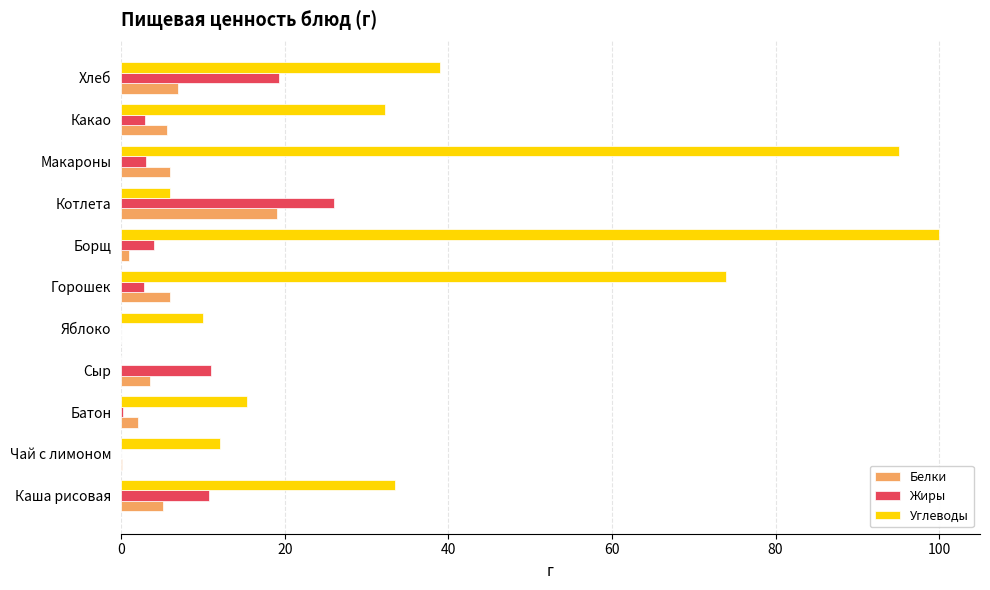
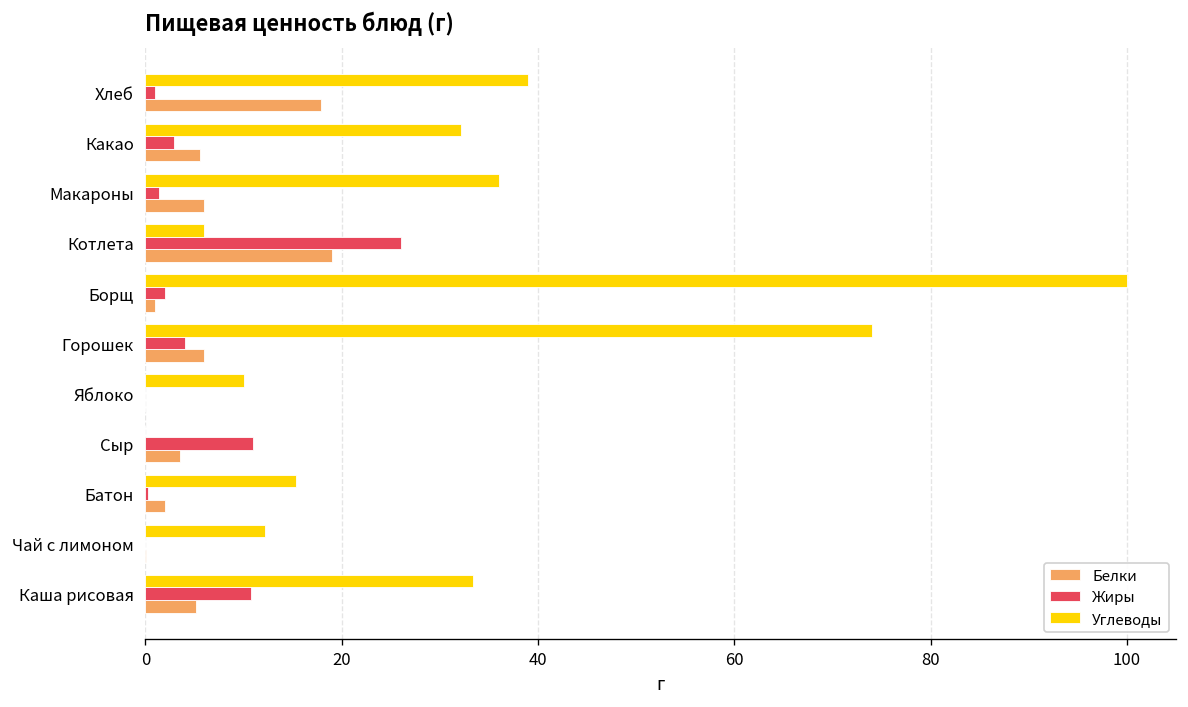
  {
    "Белки": {
-     "Хлеб": 7,
+     "Хлеб": 18,
      "Какао": 6,
      "Макароны": 6,
      "Котлета": 19,
      "Борщ": 1,
      "Горошек": 6,
      "Яблоко": 0,
      "Сыр": 3,
      "Батон": 2,
      "Каша рисовая": 5
    },
    "Жиры": {
-     "Хлеб": 19,
+     "Хлеб": 1,
      "Какао": 3,
-     "Макароны": 3,
+     "Макароны": 1,
      "Котлета": 26,
-     "Борщ": 4,
-     "Горошек": 3,
+     "Борщ": 2,
+     "Горошек": 4,
      "Яблоко": 0,
      "Сыр": 11,
      "Чай с лимоном": 0,
      "Каша рисовая": 11
    },
    "Углеводы": {
      "Хлеб": 39,
      "Какао": 32,
-     "Макароны": 95,
+     "Макароны": 36,
      "Котлета": 6,
      "Борщ": 100,
      "Горошек": 74,
      "Яблоко": 10,
      "Сыр": 0,
      "Батон": 15,
      "Чай с лимоном": 12,
      "Каша рисовая": 33
    }
  }
